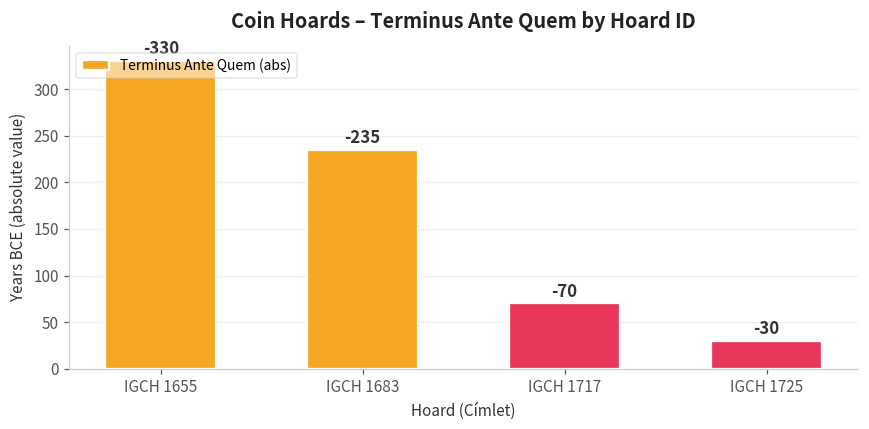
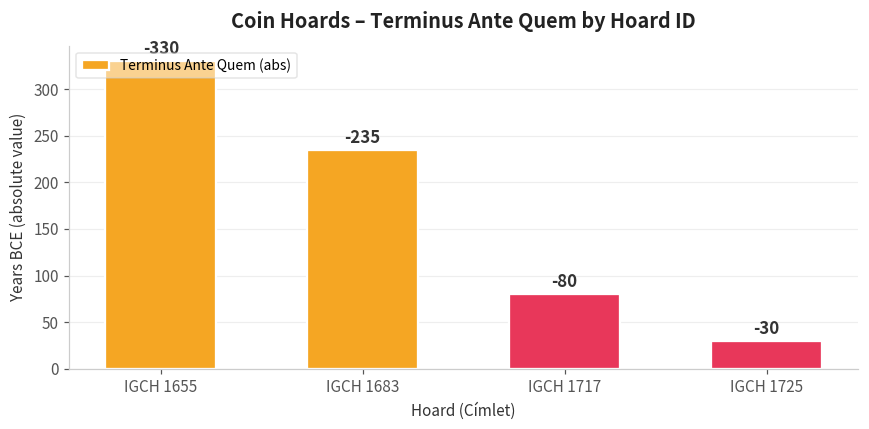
  {
-   "IGCH 1717": -70
+   "IGCH 1717": -80
  }
